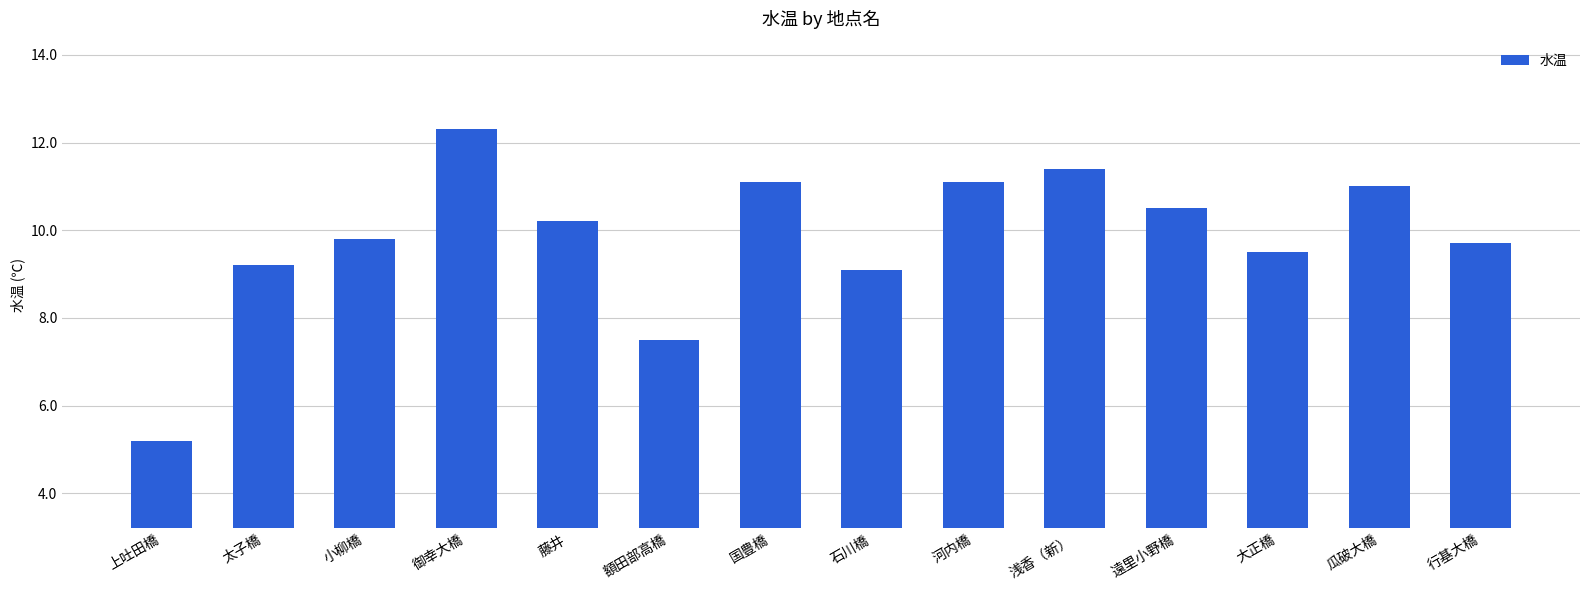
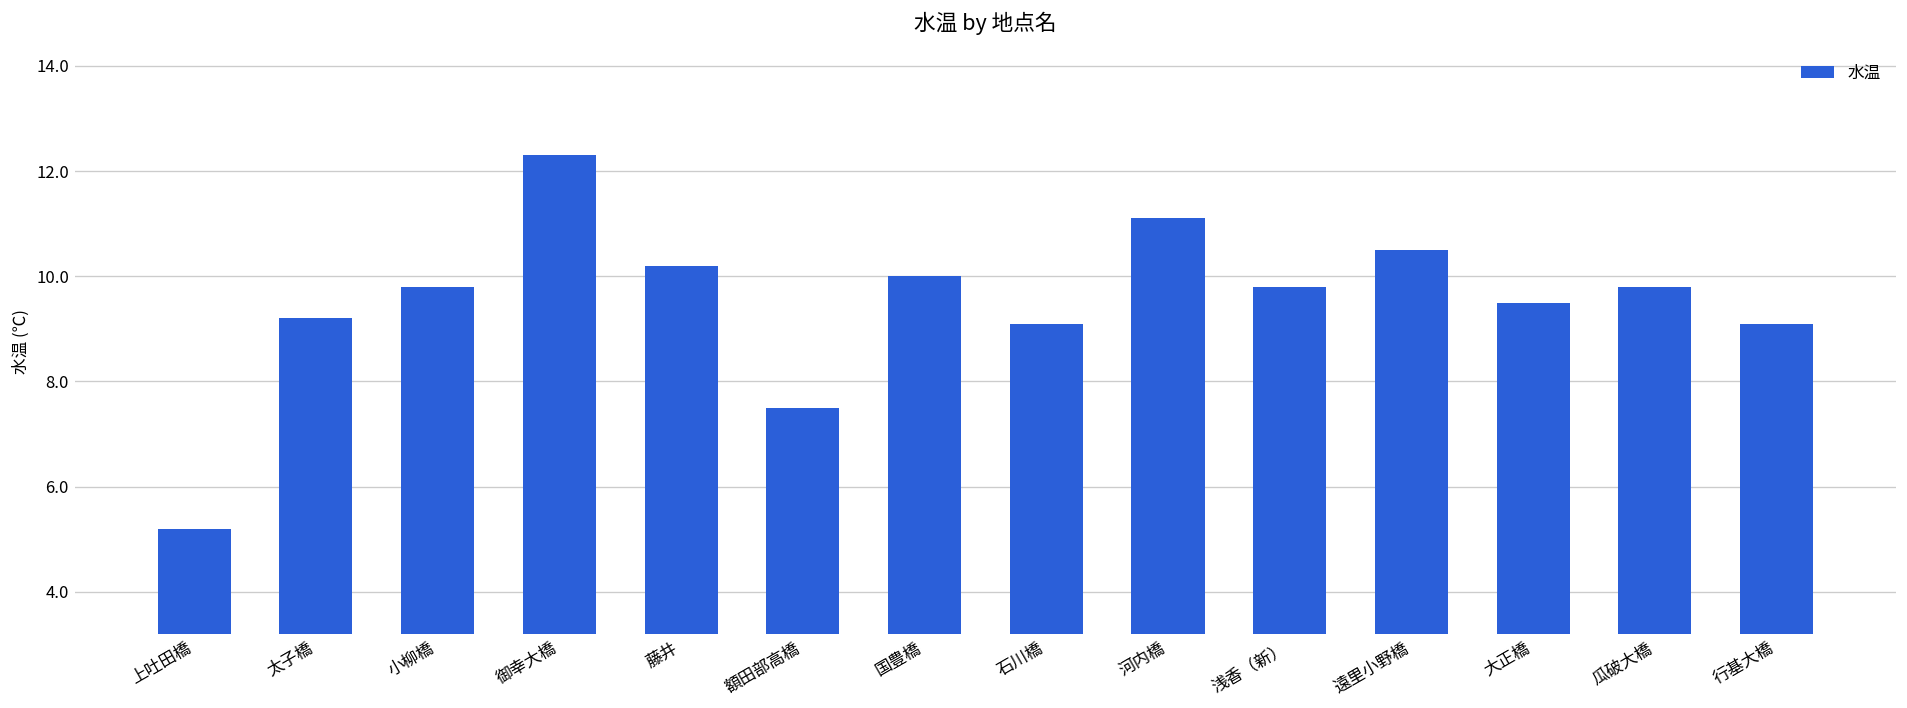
  {
    "上吐田橋": 5.2,
    "太子橋": 9.2,
    "小柳橋": 9.8,
    "御幸大橋": 12.3,
    "藤井": 10.2,
    "額田部高橋": 7.5,
-   "国豊橋": 11.1,
+   "国豊橋": 10.0,
    "石川橋": 9.1,
    "河内橋": 11.1,
-   "浅香（新）": 11.4,
+   "浅香（新）": 9.8,
    "遠里小野橋": 10.5,
    "大正橋": 9.5,
-   "瓜破大橋": 11.0,
-   "行基大橋": 9.7
+   "瓜破大橋": 9.8,
+   "行基大橋": 9.1
  }
